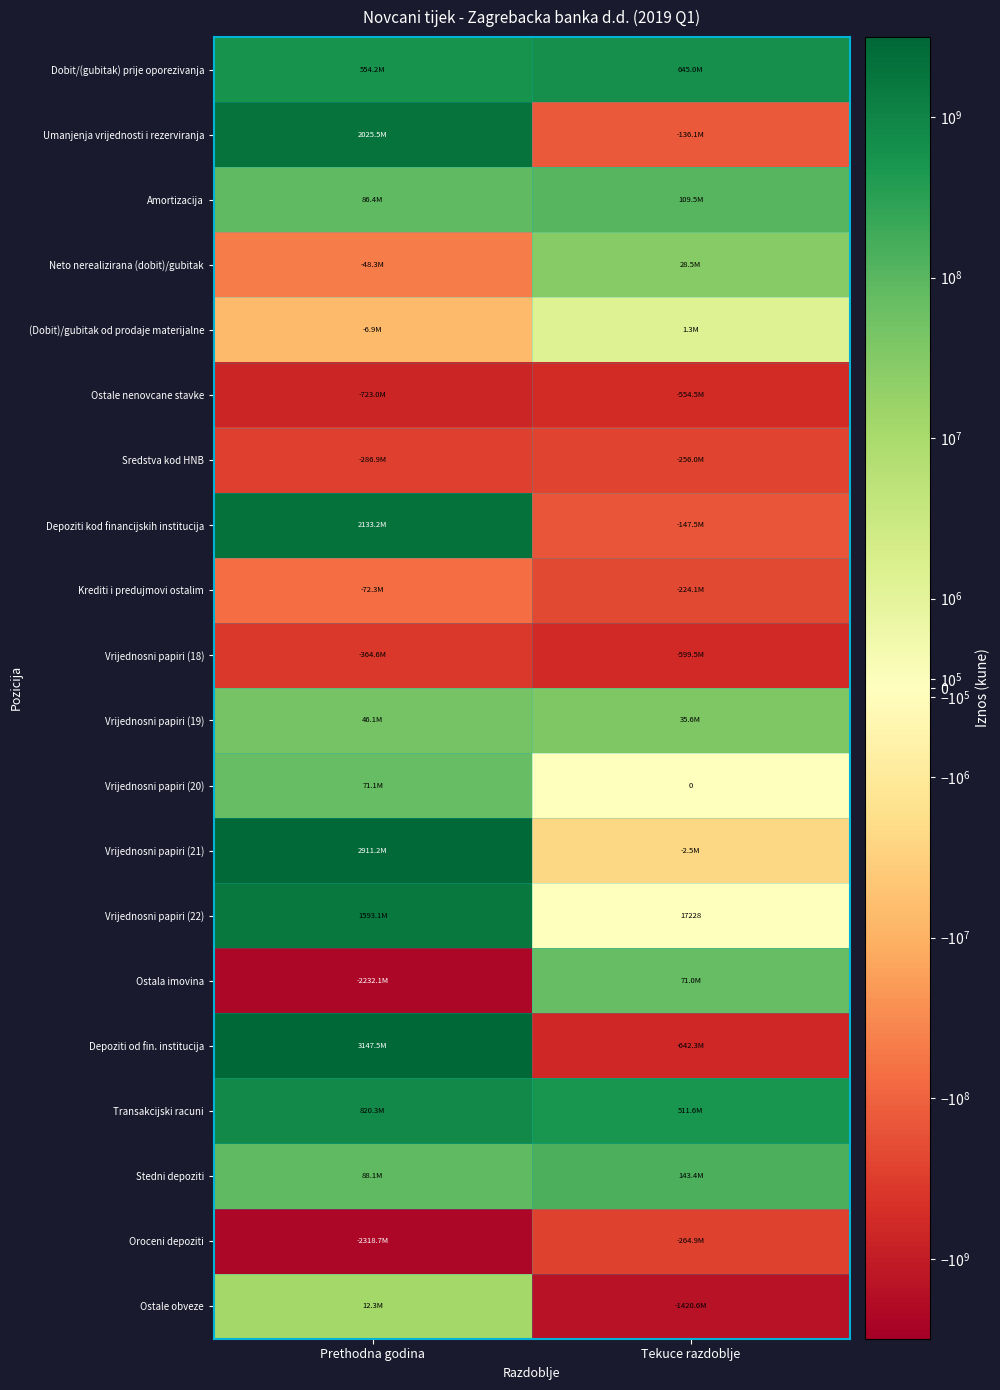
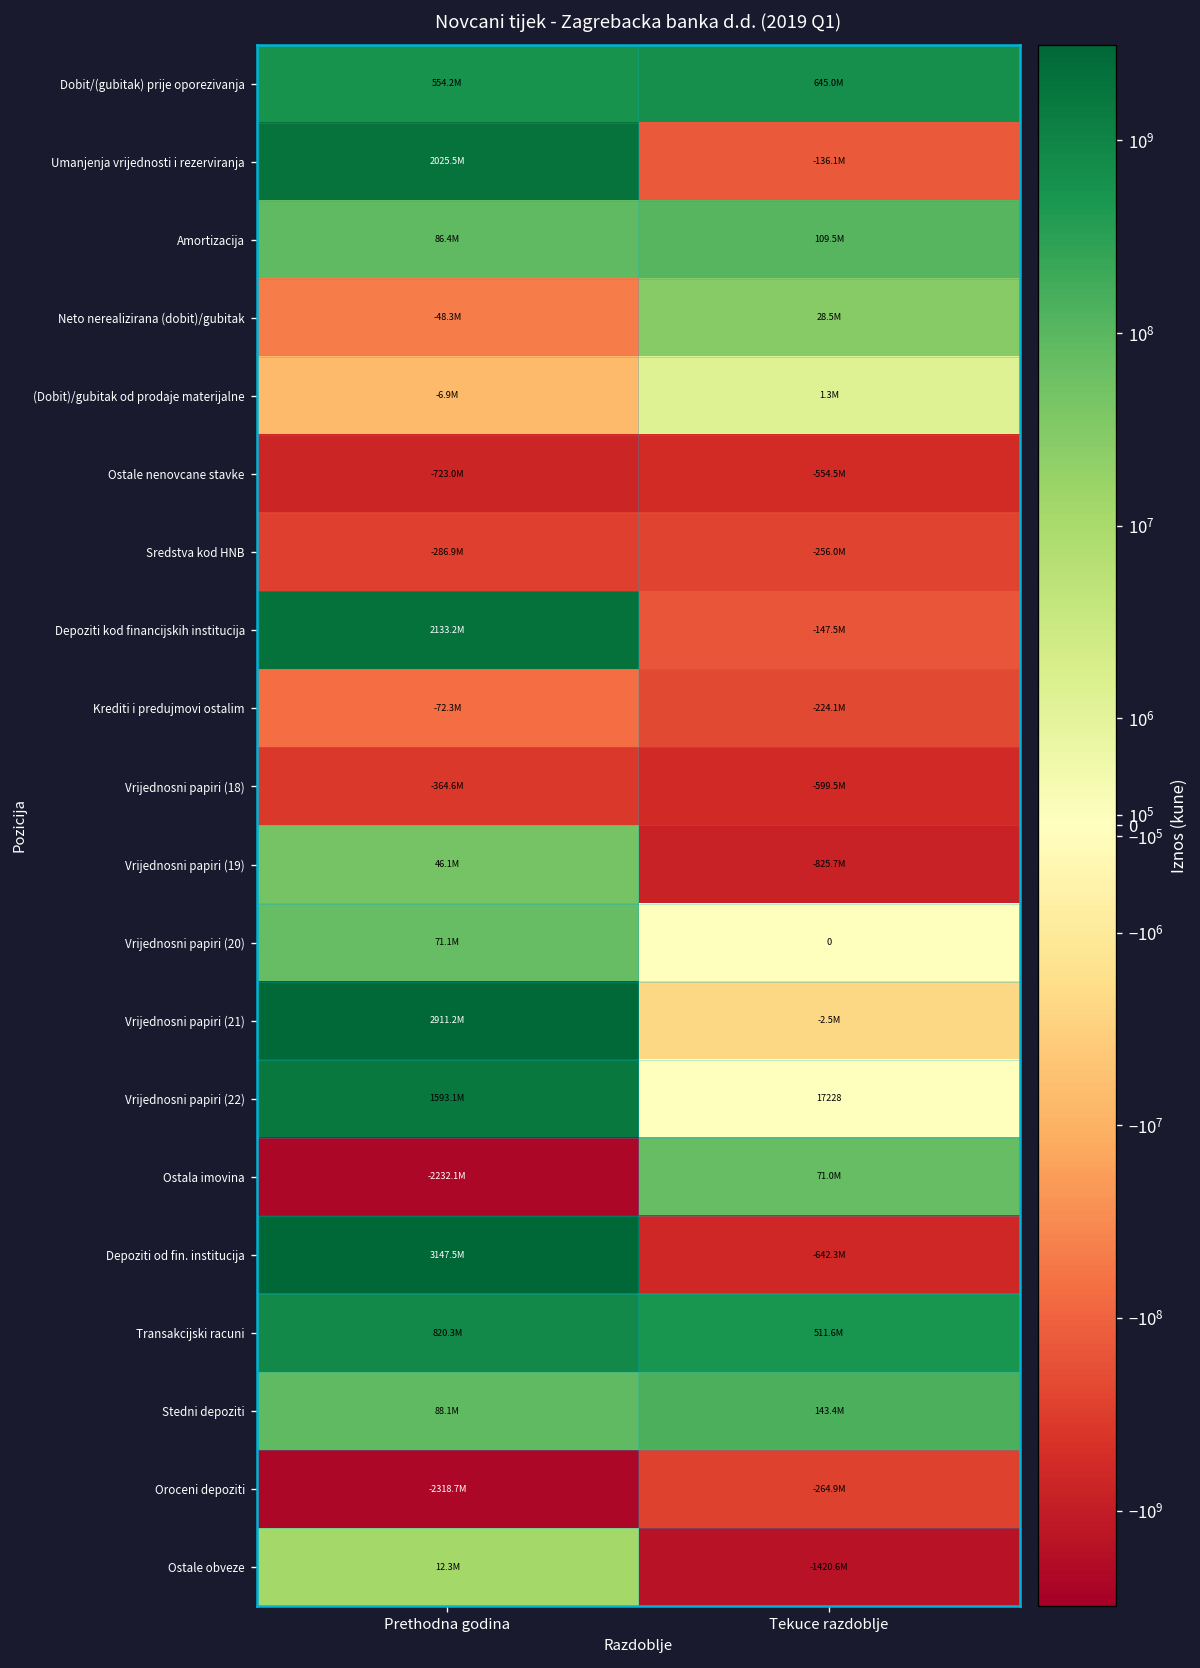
  {
    "Dobit/(gubitak) prije oporezivanja": {
      "Prethodna godina": "554.2M",
      "Tekuce razdoblje": "645.0M"
    },
    "Umanjenja vrijednosti i rezerviranja": {
      "Prethodna godina": "2025.5M",
      "Tekuce razdoblje": "-136.1M"
    },
    "Amortizacija": {
      "Prethodna godina": "86.4M",
      "Tekuce razdoblje": "109.5M"
    },
    "Neto nerealizirana (dobit)/gubitak": {
      "Prethodna godina": "-48.3M",
      "Tekuce razdoblje": "28.5M"
    },
    "(Dobit)/gubitak od prodaje materijalne": {
      "Prethodna godina": "-6.9M",
      "Tekuce razdoblje": "1.3M"
    },
    "Ostale nenovcane stavke": {
      "Prethodna godina": "-723.0M",
      "Tekuce razdoblje": "-554.5M"
    },
    "Sredstva kod HNB": {
      "Prethodna godina": "-286.9M",
      "Tekuce razdoblje": "-256.0M"
    },
    "Depoziti kod financijskih institucija": {
      "Prethodna godina": "2133.2M",
      "Tekuce razdoblje": "-147.5M"
    },
    "Krediti i predujmovi ostalim": {
      "Prethodna godina": "-72.3M",
      "Tekuce razdoblje": "-224.1M"
    },
    "Vrijednosni papiri (18)": {
      "Prethodna godina": "-364.6M",
      "Tekuce razdoblje": "-599.5M"
    },
    "Vrijednosni papiri (19)": {
      "Prethodna godina": "46.1M",
-     "Tekuce razdoblje": "35.6M"
+     "Tekuce razdoblje": "-825.7M"
    },
    "Vrijednosni papiri (20)": {
      "Prethodna godina": "71.1M",
      "Tekuce razdoblje": "0"
    },
    "Vrijednosni papiri (21)": {
      "Prethodna godina": "2911.2M",
      "Tekuce razdoblje": "-2.5M"
    },
    "Vrijednosni papiri (22)": {
      "Prethodna godina": "1593.1M",
      "Tekuce razdoblje": "17228"
    },
    "Ostala imovina": {
      "Prethodna godina": "-2232.1M",
      "Tekuce razdoblje": "71.0M"
    },
    "Depoziti od fin. institucija": {
      "Prethodna godina": "3147.5M",
      "Tekuce razdoblje": "-642.3M"
    },
    "Transakcijski racuni": {
      "Prethodna godina": "820.3M",
      "Tekuce razdoblje": "511.6M"
    },
    "Stedni depoziti": {
      "Prethodna godina": "88.1M",
      "Tekuce razdoblje": "143.4M"
    },
    "Oroceni depoziti": {
      "Prethodna godina": "-2318.7M",
      "Tekuce razdoblje": "-264.9M"
    },
    "Ostale obveze": {
      "Prethodna godina": "12.3M",
      "Tekuce razdoblje": "-1420.6M"
    }
  }
